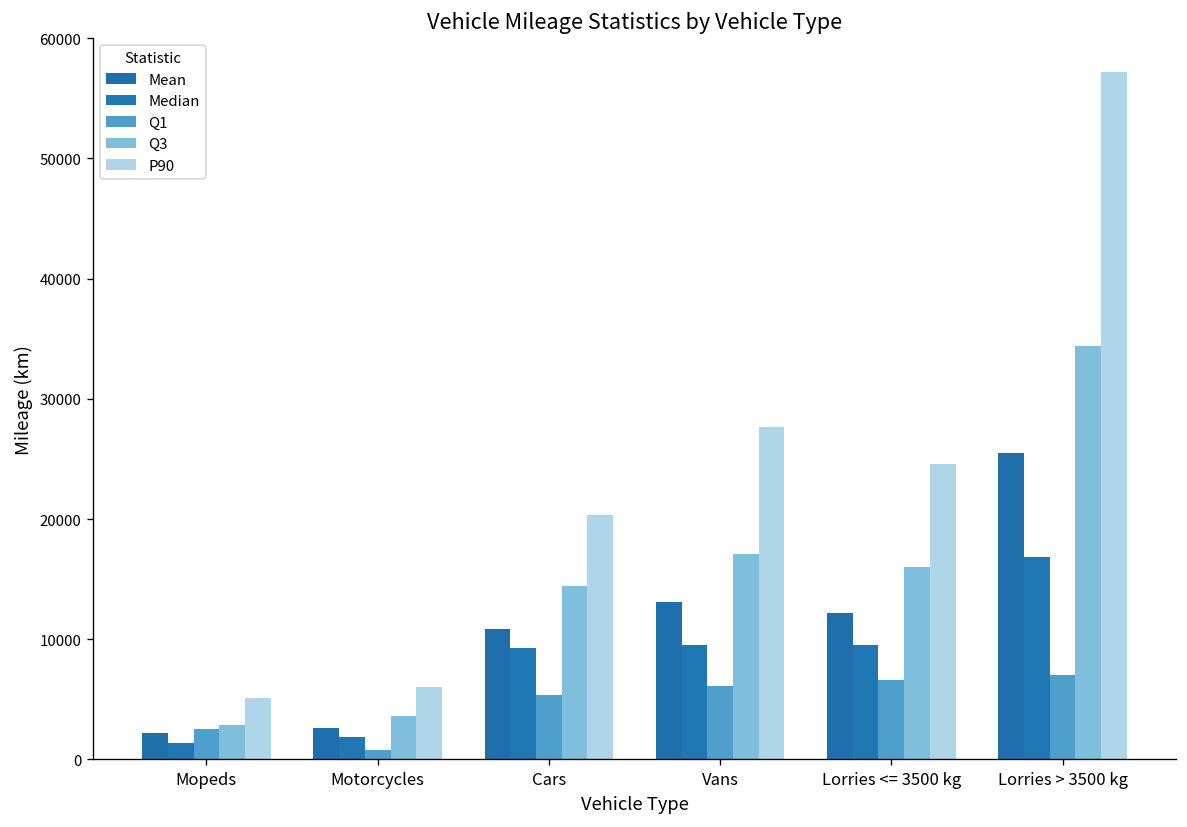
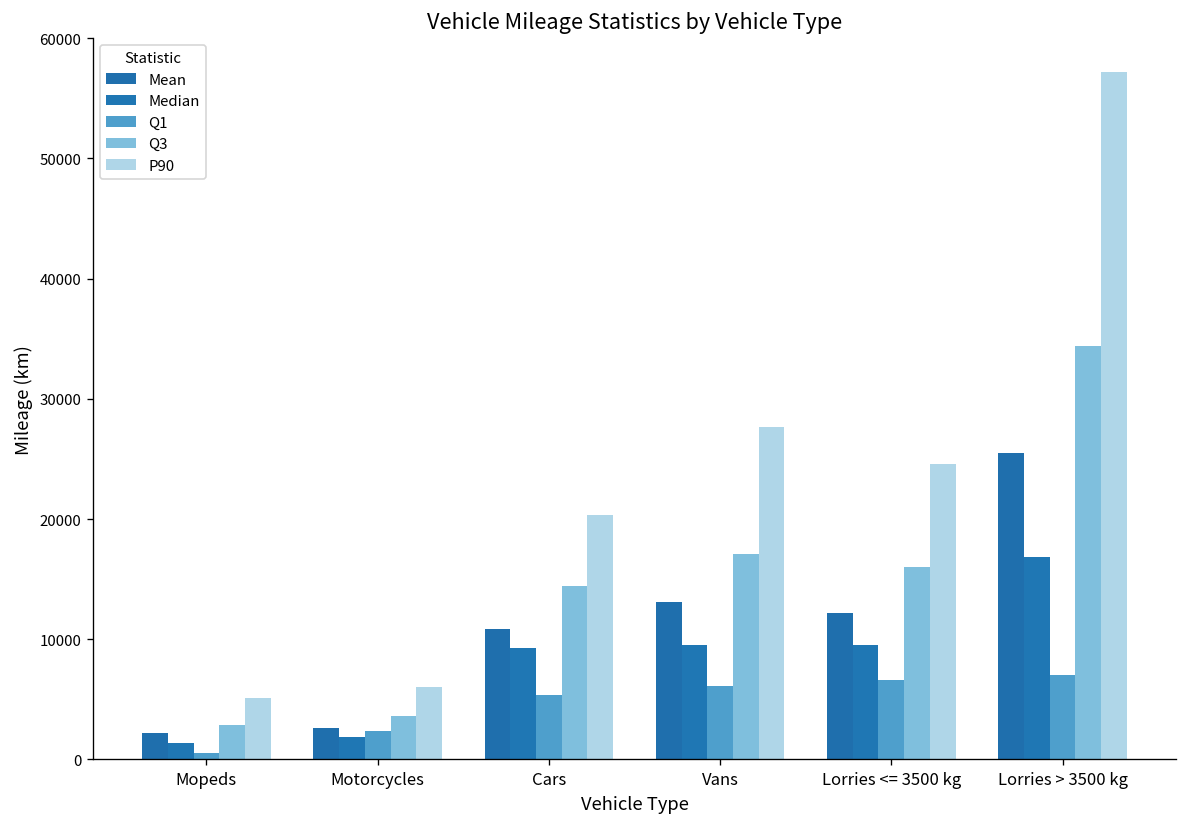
  {
    "Q1": {
-     "Mopeds": 2500,
-     "Motorcycles": 800,
+     "Mopeds": 600,
+     "Motorcycles": 2400,
      "Cars": 5300,
      "Vans": 6100,
      "Lorries <= 3500 kg": 6600,
      "Lorries > 3500 kg": 7000
    }
  }
